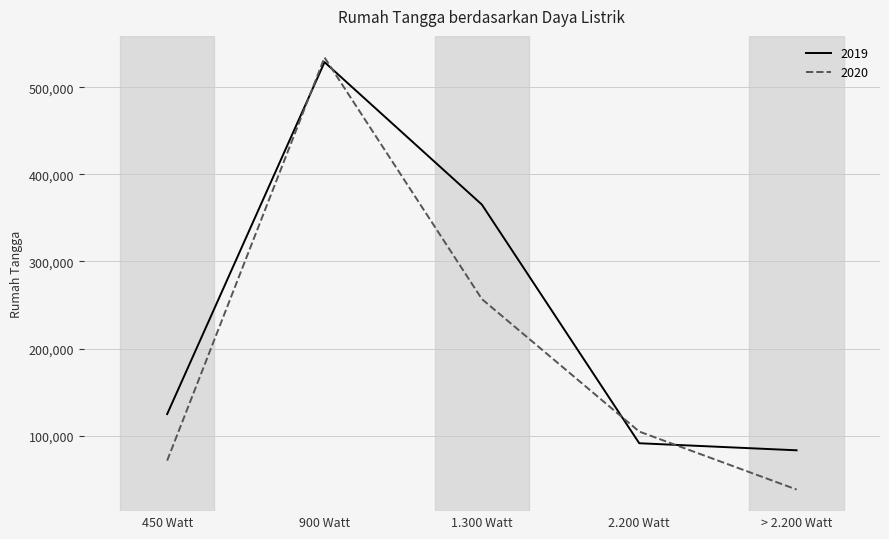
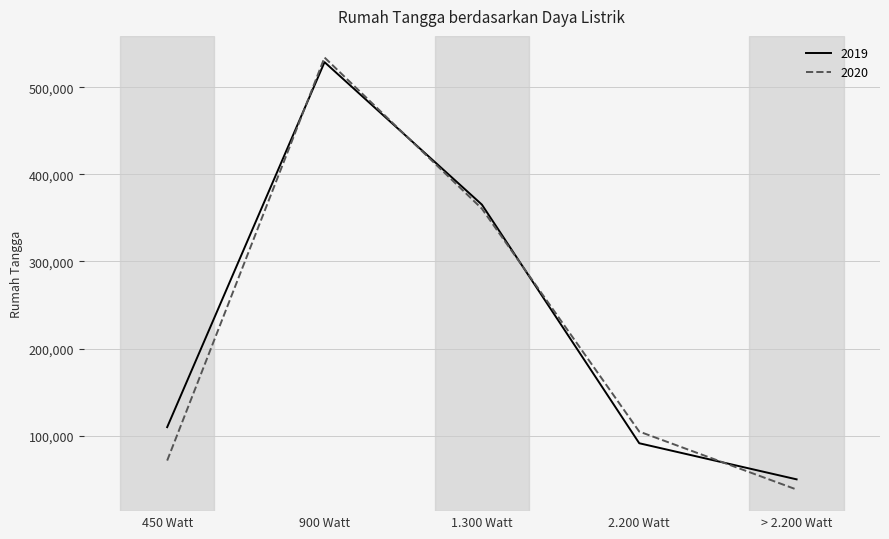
  {
    "2019": {
-     "450 Watt": "120,000",
+     "450 Watt": "110,000",
      "900 Watt": "530,000",
      "1.300 Watt": "370,000",
      "2.200 Watt": "90,000",
-     "> 2.200 Watt": "80,000"
+     "> 2.200 Watt": "50,000"
    },
    "2020": {
      "450 Watt": "70,000",
      "900 Watt": "530,000",
-     "1.300 Watt": "260,000",
+     "1.300 Watt": "360,000",
      "2.200 Watt": "100,000",
      "> 2.200 Watt": "40,000"
    }
  }
